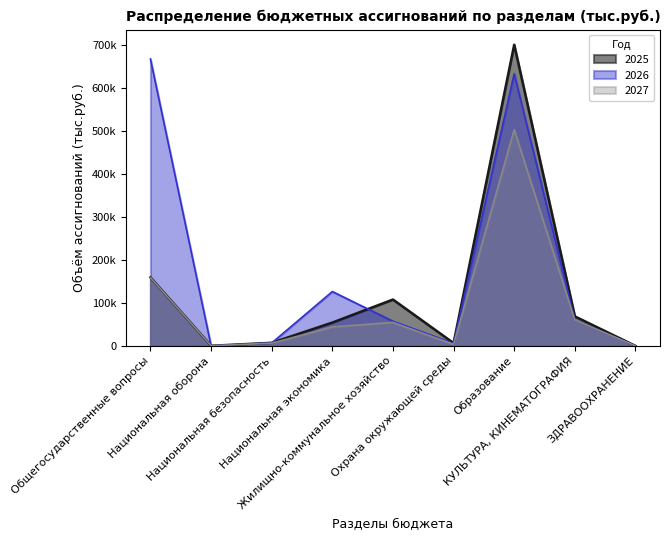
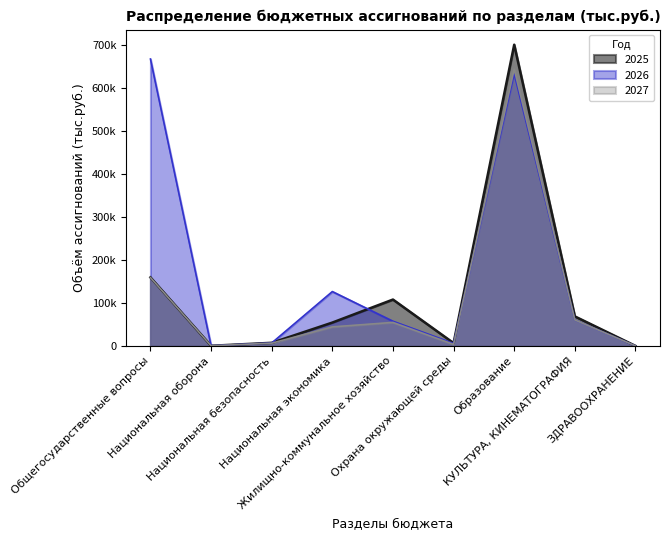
  {
    "2025": {
      "Национальная экономика": 50000,
      "Жилищно-коммунальное хозяйство": 110000,
      "Образование": 700000,
      "КУЛЬТУРА, КИНЕМАТОГРАФИЯ": 70000
    },
    "2026": {
      "Общегосударственные вопросы": 670000,
      "Национальная экономика": 130000,
      "Образование": 630000
    },
    "2027": {
      "Национальная экономика": 40000,
-     "Образование": 500000
+     "Образование": 640000
    }
  }
